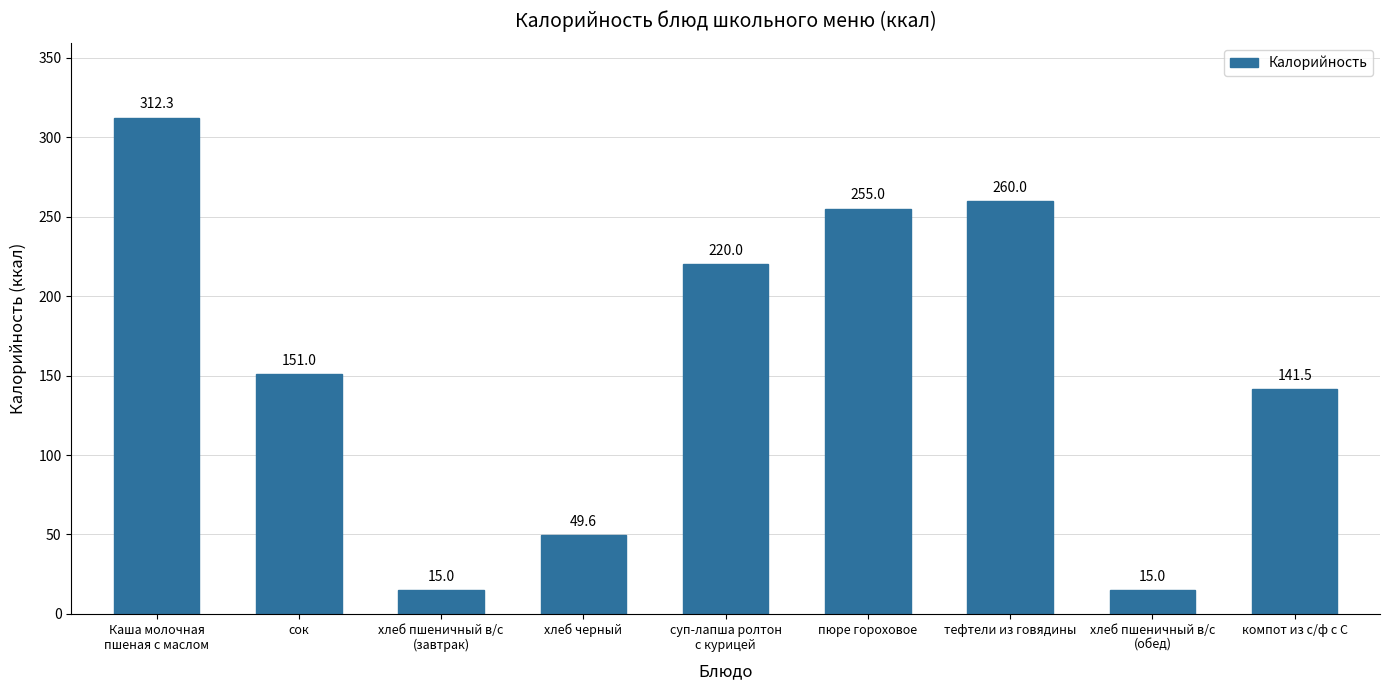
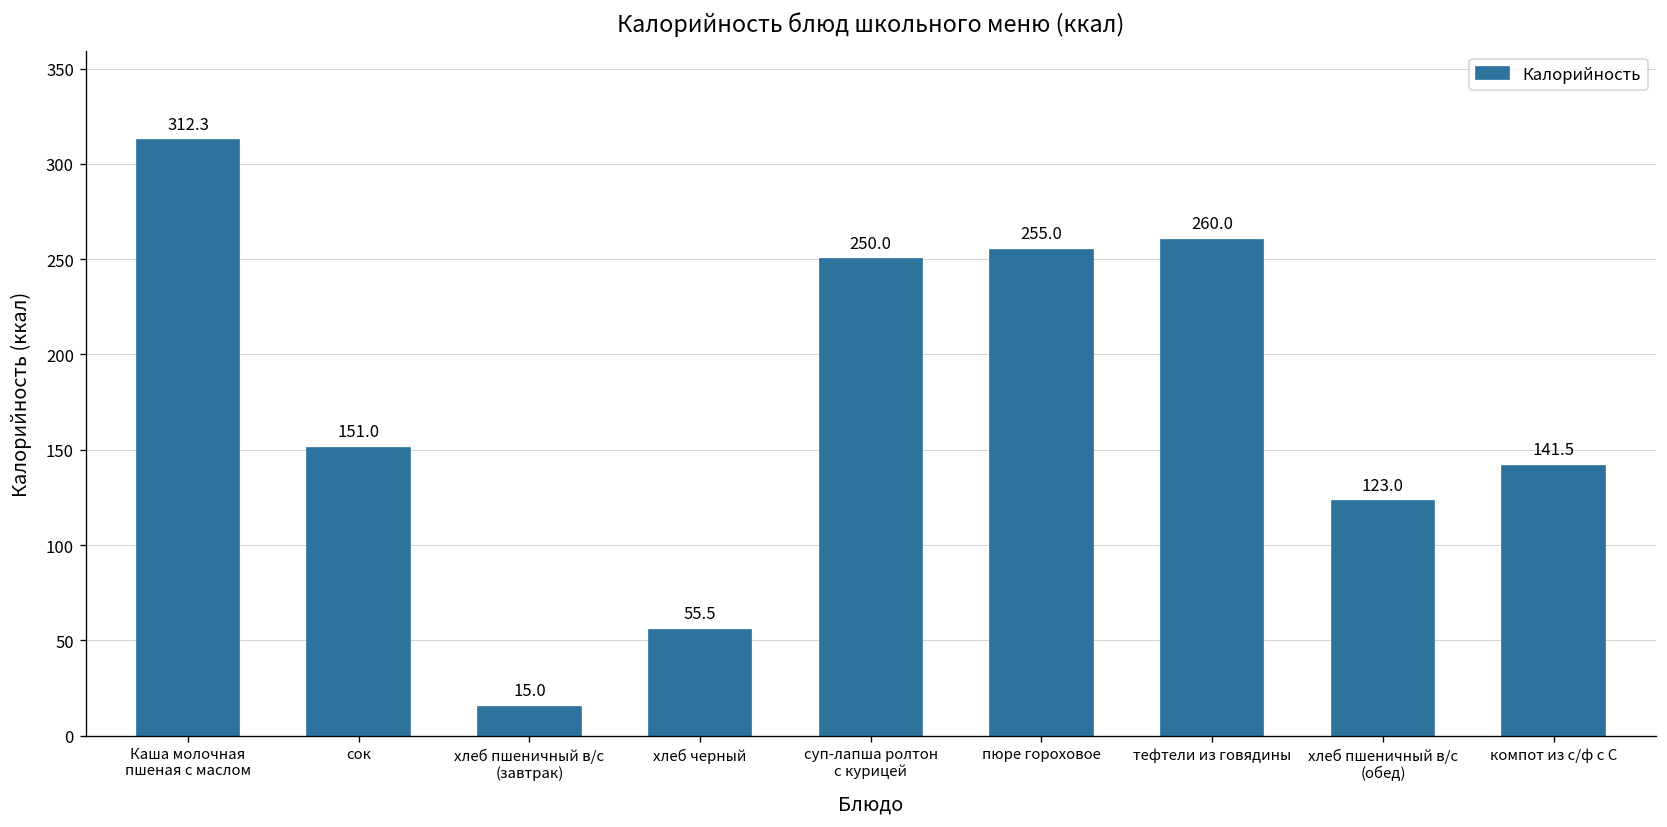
  {
    "Каша молочная пшеная с маслом": 312.3,
    "сок": 151.0,
    "хлеб пшеничный в/с (завтрак)": 15.0,
-   "хлеб черный": 49.6,
-   "суп-лапша ролтон с курицей": 220.0,
+   "хлеб черный": 55.5,
+   "суп-лапша ролтон с курицей": 250.0,
    "пюре гороховое": 255.0,
    "тефтели из говядины": 260.0,
-   "хлеб пшеничный в/с (обед)": 15.0,
+   "хлеб пшеничный в/с (обед)": 123.0,
    "компот из с/ф с С": 141.5
  }
